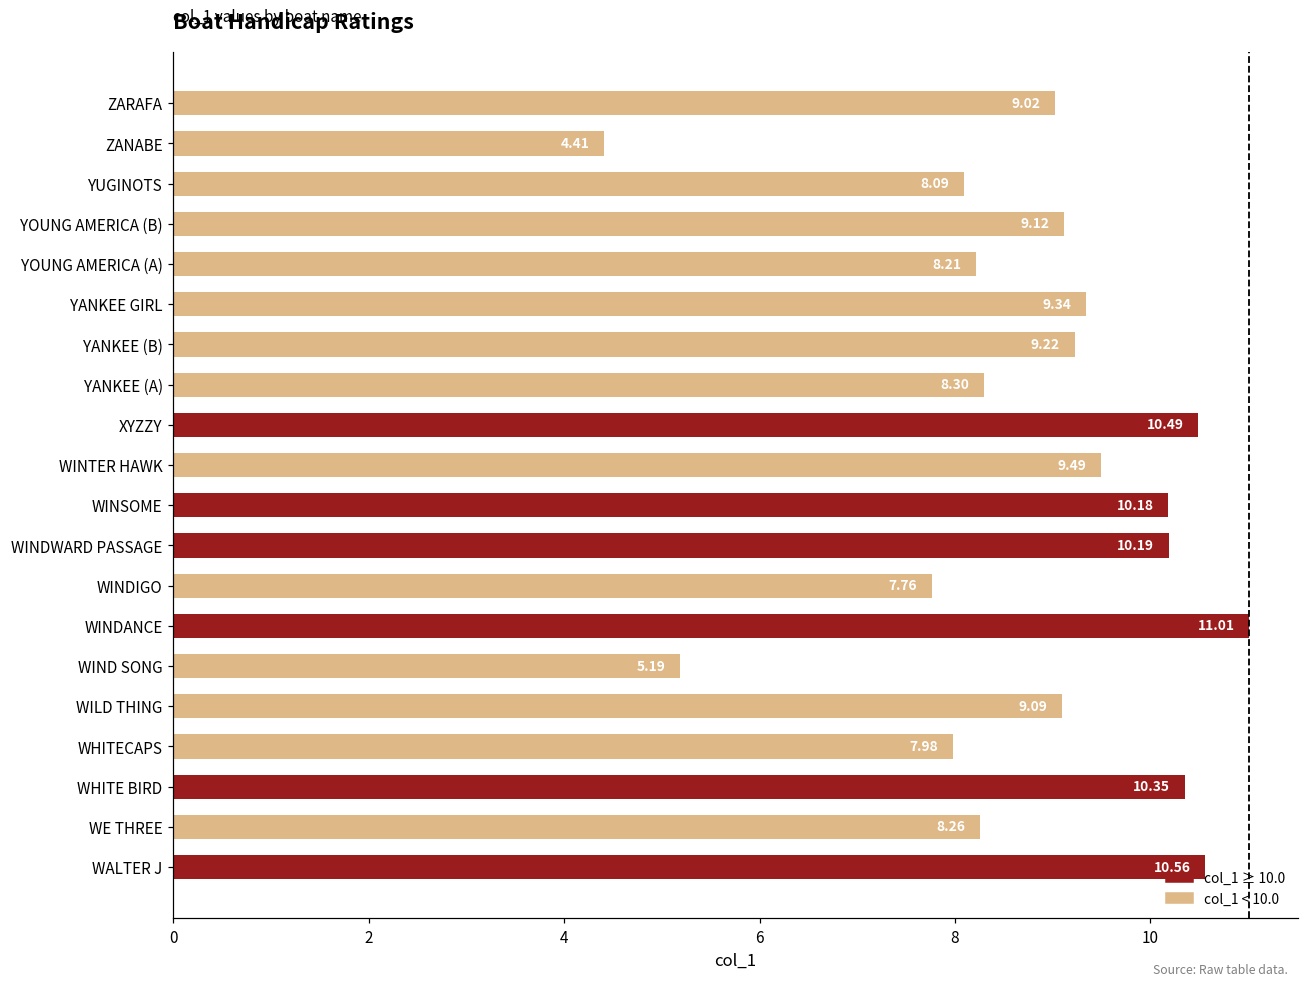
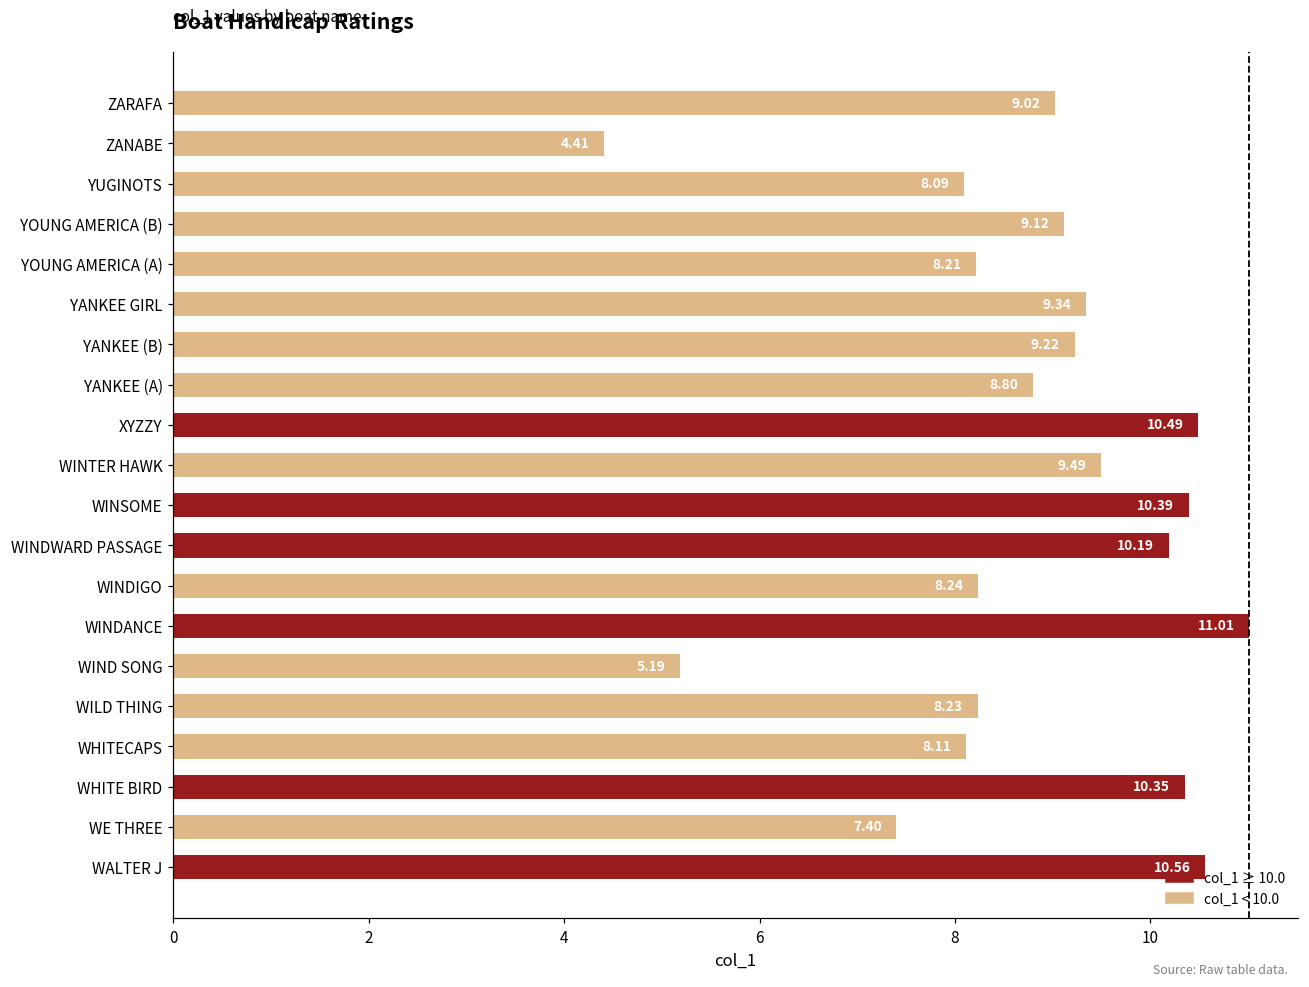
  {
    "ZARAFA": 9.02,
    "ZANABE": 4.41,
    "YUGINOTS": 8.09,
    "YOUNG AMERICA (B)": 9.12,
    "YOUNG AMERICA (A)": 8.21,
    "YANKEE GIRL": 9.34,
    "YANKEE (B)": 9.22,
-   "YANKEE (A)": 8.30,
+   "YANKEE (A)": 8.80,
    "XYZZY": 10.49,
    "WINTER HAWK": 9.49,
-   "WINSOME": 10.18,
+   "WINSOME": 10.39,
    "WINDWARD PASSAGE": 10.19,
-   "WINDIGO": 7.76,
+   "WINDIGO": 8.24,
    "WINDANCE": 11.01,
    "WIND SONG": 5.19,
-   "WILD THING": 9.09,
-   "WHITECAPS": 7.98,
+   "WILD THING": 8.23,
+   "WHITECAPS": 8.11,
    "WHITE BIRD": 10.35,
-   "WE THREE": 8.26,
+   "WE THREE": 7.40,
    "WALTER J": 10.56
  }
